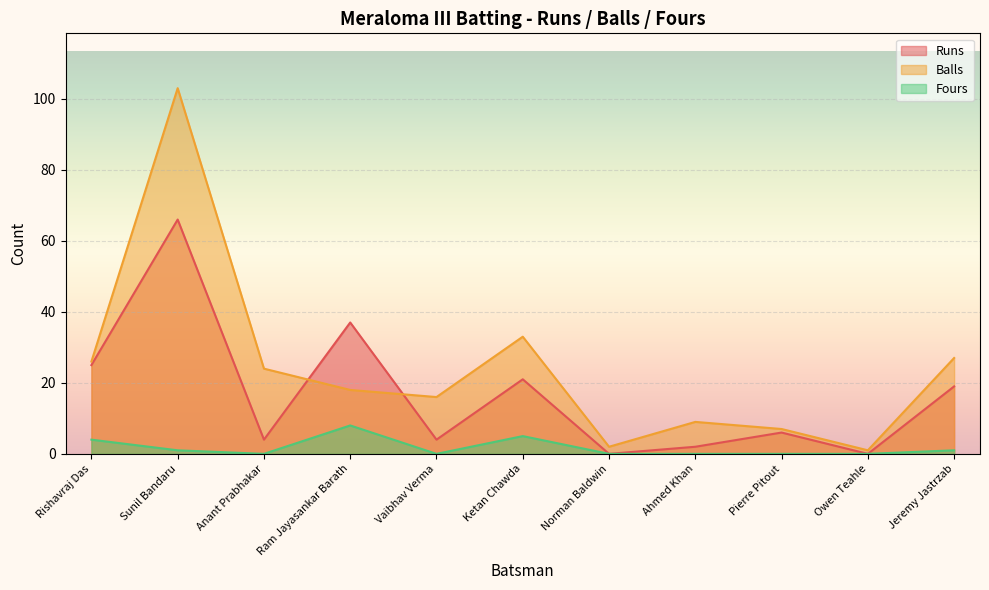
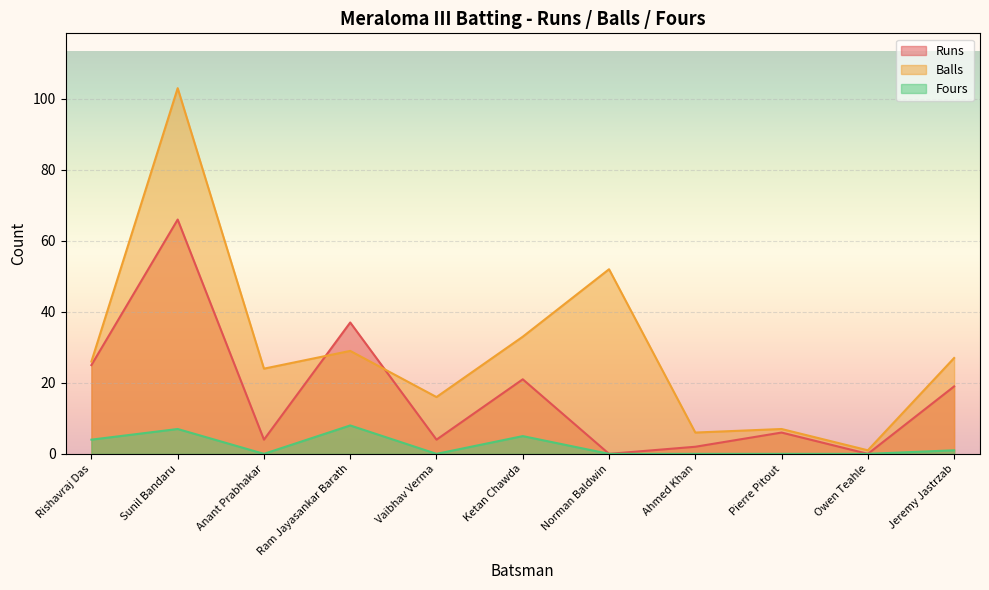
  {
    "Runs": {
      "Rishavraj Das": 25,
      "Sunil Bandaru": 66,
      "Anant Prabhakar": 4,
      "Ram Jayasankar Barath": 37,
      "Vaibhav Verma": 4,
      "Ketan Chawda": 21,
      "Ahmed Khan": 2,
      "Pierre Pitout": 6,
      "Jeremy Jastrzab": 19
    },
    "Balls": {
      "Rishavraj Das": 26,
      "Sunil Bandaru": 103,
      "Anant Prabhakar": 24,
-     "Ram Jayasankar Barath": 18,
+     "Ram Jayasankar Barath": 29,
      "Vaibhav Verma": 16,
      "Ketan Chawda": 33,
-     "Norman Baldwin": 2,
-     "Ahmed Khan": 9,
+     "Norman Baldwin": 52,
+     "Ahmed Khan": 6,
      "Pierre Pitout": 7,
      "Owen Teahle": 1,
      "Jeremy Jastrzab": 27
    },
    "Fours": {
      "Rishavraj Das": 4,
-     "Sunil Bandaru": 1,
+     "Sunil Bandaru": 7,
      "Anant Prabhakar": 0,
      "Ram Jayasankar Barath": 8,
      "Vaibhav Verma": 0,
      "Ketan Chawda": 5,
      "Ahmed Khan": 0,
      "Pierre Pitout": 0,
      "Jeremy Jastrzab": 1
    }
  }
